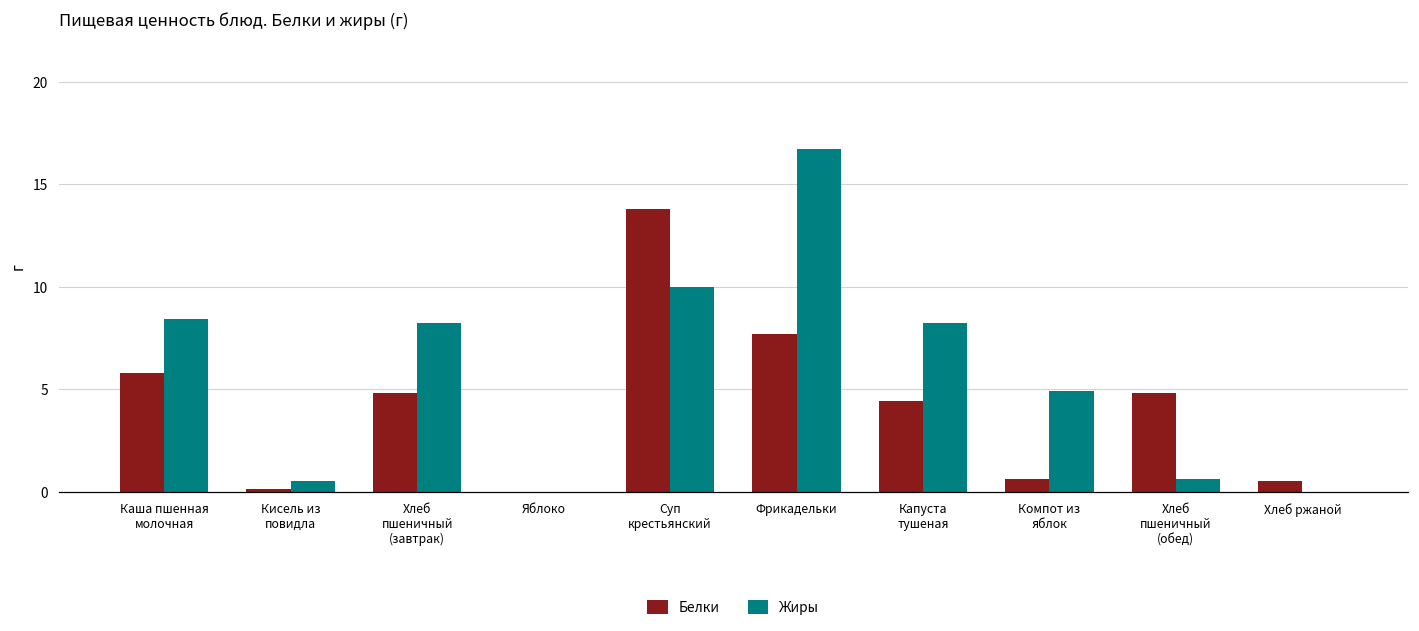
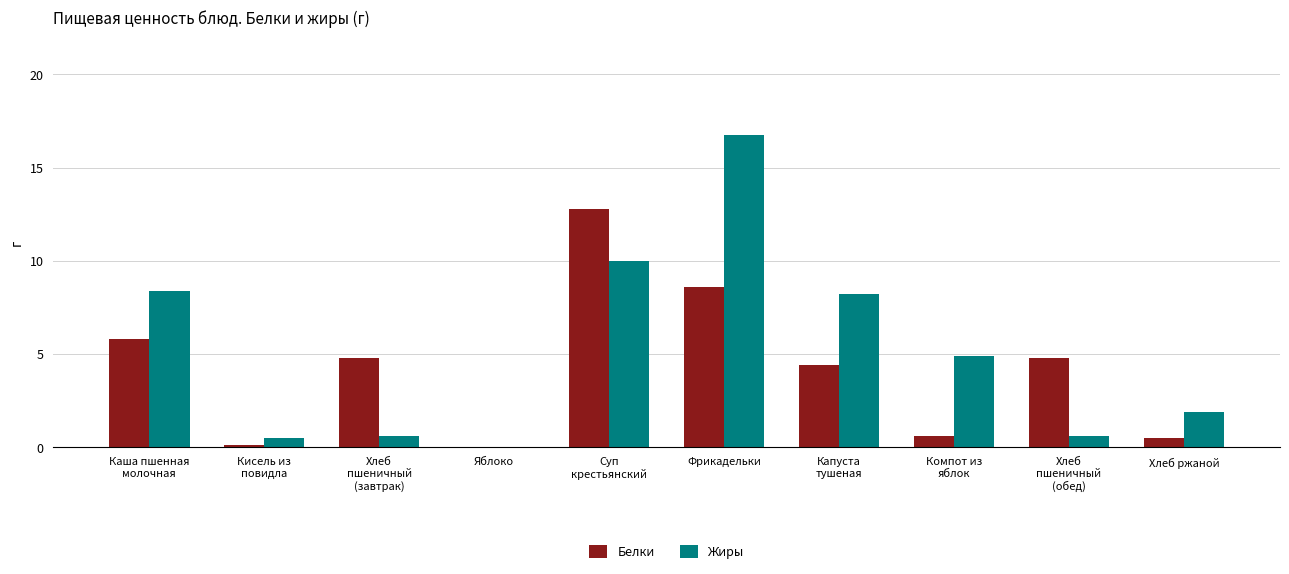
  {
    "Белки": {
      "Каша пшенная молочная": 5.8,
      "Хлеб пшеничный (завтрак)": 4.8,
      "Яблоко": 0.0,
-     "Суп крестьянский": 13.8,
-     "Фрикадельки": 7.7,
+     "Суп крестьянский": 12.8,
+     "Фрикадельки": 8.6,
      "Капуста тушеная": 4.4,
      "Компот из яблок": 0.6,
      "Хлеб пшеничный (обед)": 4.8,
      "Хлеб ржаной": 0.5
    },
    "Жиры": {
      "Каша пшенная молочная": 8.4,
      "Кисель из повидла": 0.5,
-     "Хлеб пшеничный (завтрак)": 8.2,
+     "Хлеб пшеничный (завтрак)": 0.6,
      "Яблоко": 0.0,
      "Суп крестьянский": 10.0,
      "Фрикадельки": 16.7,
      "Капуста тушеная": 8.2,
      "Компот из яблок": 4.9,
      "Хлеб пшеничный (обед)": 0.6,
-     "Хлеб ржаной": 0.0
+     "Хлеб ржаной": 1.9
    }
  }
